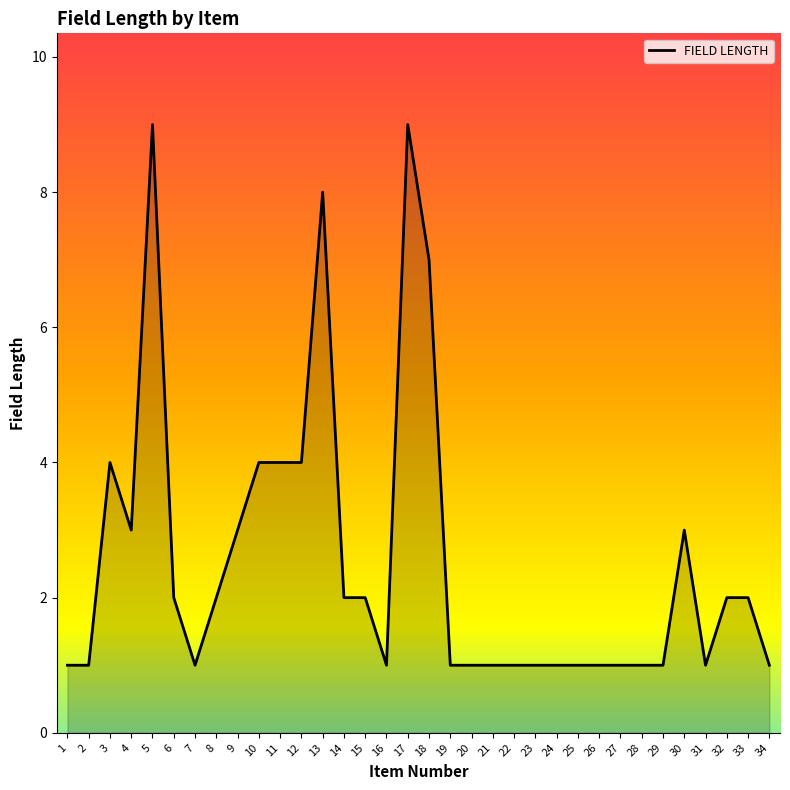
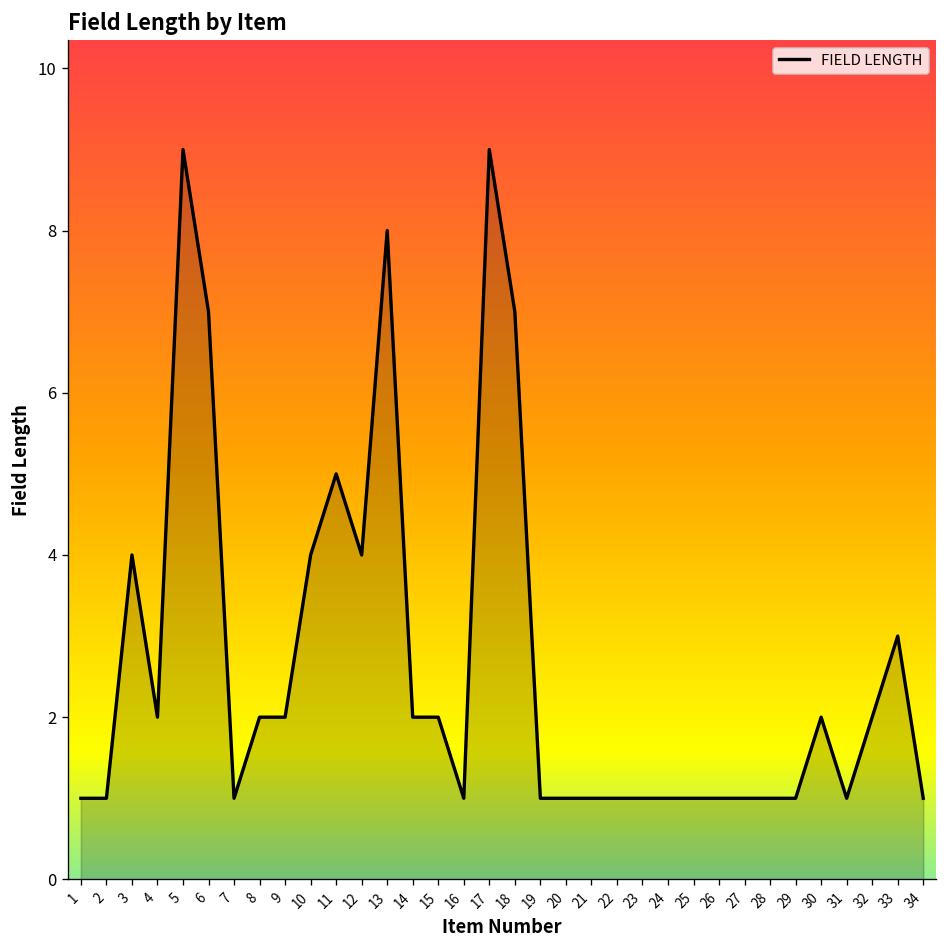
  {
    "1": 1,
    "2": 1,
    "3": 4,
-   "4": 3,
+   "4": 2,
    "5": 9,
-   "6": 2,
+   "6": 7,
    "7": 1,
    "8": 2,
-   "9": 3,
+   "9": 2,
    "10": 4,
-   "11": 4,
+   "11": 5,
    "12": 4,
    "13": 8,
    "14": 2,
    "15": 2,
    "16": 1,
    "17": 9,
    "18": 7,
    "19": 1,
    "20": 1,
    "21": 1,
    "22": 1,
    "23": 1,
    "24": 1,
    "25": 1,
    "26": 1,
    "27": 1,
    "28": 1,
    "29": 1,
-   "30": 3,
+   "30": 2,
    "31": 1,
    "32": 2,
-   "33": 2,
+   "33": 3,
    "34": 1
  }
